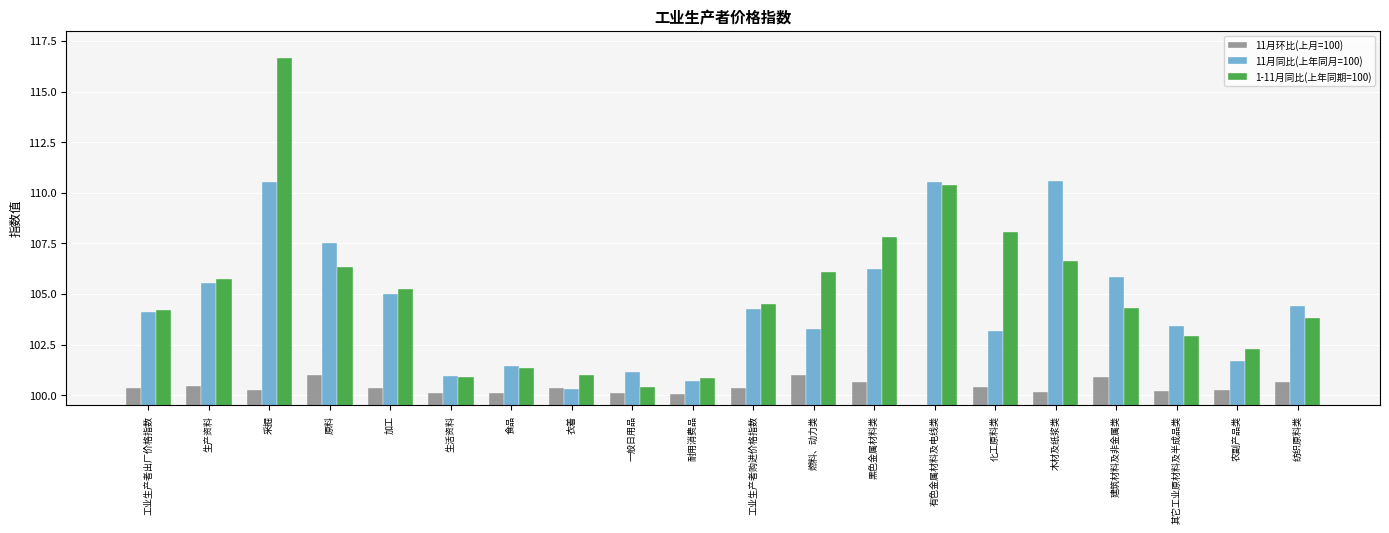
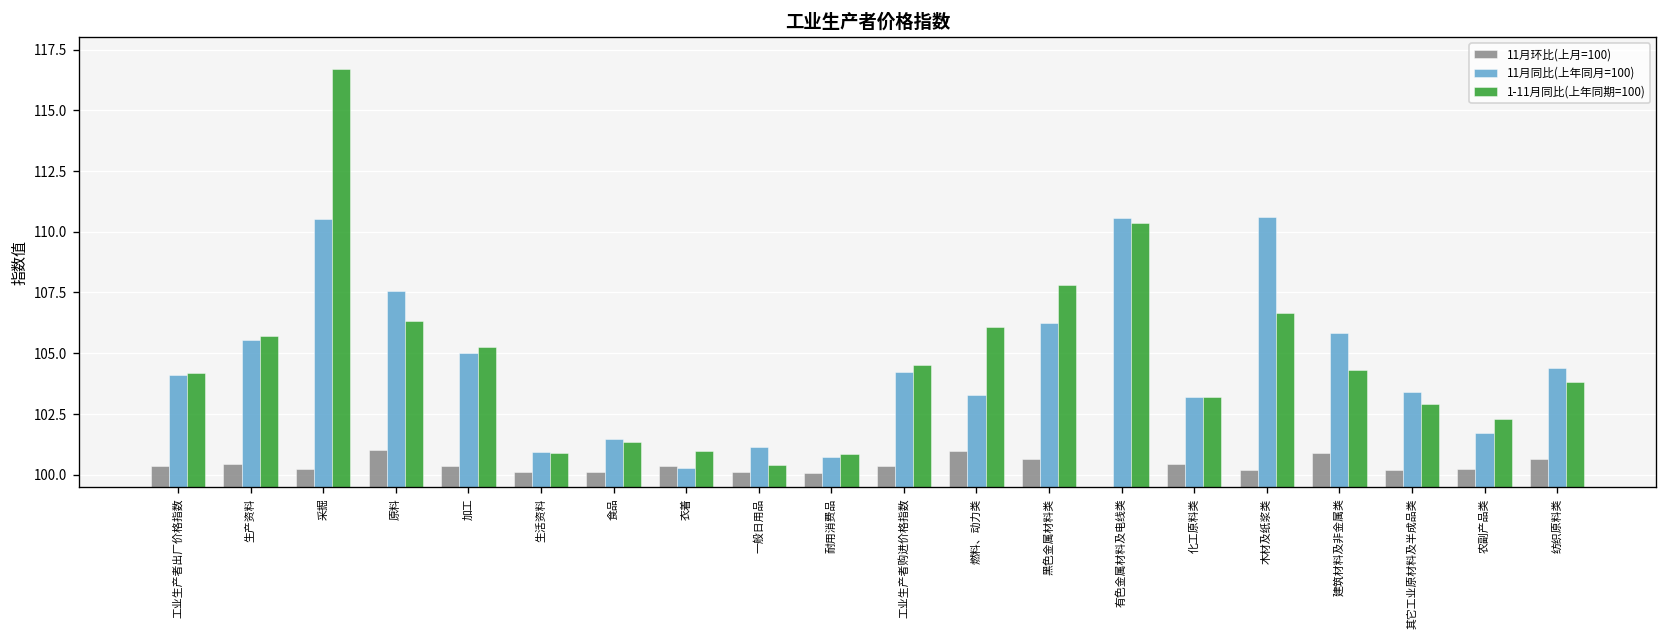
  {
    "11月环比(上月=100)": {
      "工业生产者出厂价格指数": 100.3,
      "生产资料": 100.4,
      "采掘": 100.2,
      "原料": 101.0,
      "加工": 100.3,
      "生活资料": 100.1,
      "食品": 100.1,
      "衣着": 100.4,
      "一般日用品": 100.1,
      "耐用消费品": 100.1,
      "工业生产者购进价格指数": 100.4,
      "燃料、动力类": 101.0,
      "黑色金属材料类": 100.7,
      "化工原料类": 100.4,
      "木材及纸浆类": 100.2,
      "建筑材料及非金属类": 100.9,
      "其它工业原材料及半成品类": 100.2,
      "农副产品类": 100.2,
      "纺织原料类": 100.6
    },
    "11月同比(上年同月=100)": {
      "工业生产者出厂价格指数": 104.1,
      "生产资料": 105.5,
      "采掘": 110.5,
      "原料": 107.5,
      "加工": 105.0,
      "生活资料": 100.9,
      "食品": 101.4,
      "衣着": 100.3,
      "一般日用品": 101.1,
      "耐用消费品": 100.7,
      "工业生产者购进价格指数": 104.2,
      "燃料、动力类": 103.3,
      "黑色金属材料类": 106.2,
      "有色金属材料及电线类": 110.6,
      "化工原料类": 103.2,
      "木材及纸浆类": 110.6,
      "建筑材料及非金属类": 105.8,
      "其它工业原材料及半成品类": 103.4,
      "农副产品类": 101.7,
      "纺织原料类": 104.4
    },
    "1-11月同比(上年同期=100)": {
      "工业生产者出厂价格指数": 104.2,
      "生产资料": 105.7,
      "采掘": 116.7,
      "原料": 106.3,
      "加工": 105.2,
      "生活资料": 100.9,
      "食品": 101.3,
      "衣着": 101.0,
      "一般日用品": 100.4,
      "耐用消费品": 100.8,
      "工业生产者购进价格指数": 104.5,
      "燃料、动力类": 106.1,
      "黑色金属材料类": 107.8,
      "有色金属材料及电线类": 110.4,
-     "化工原料类": 108.0,
+     "化工原料类": 103.2,
      "木材及纸浆类": 106.6,
      "建筑材料及非金属类": 104.3,
      "其它工业原材料及半成品类": 102.9,
      "农副产品类": 102.3,
      "纺织原料类": 103.8
    }
  }
